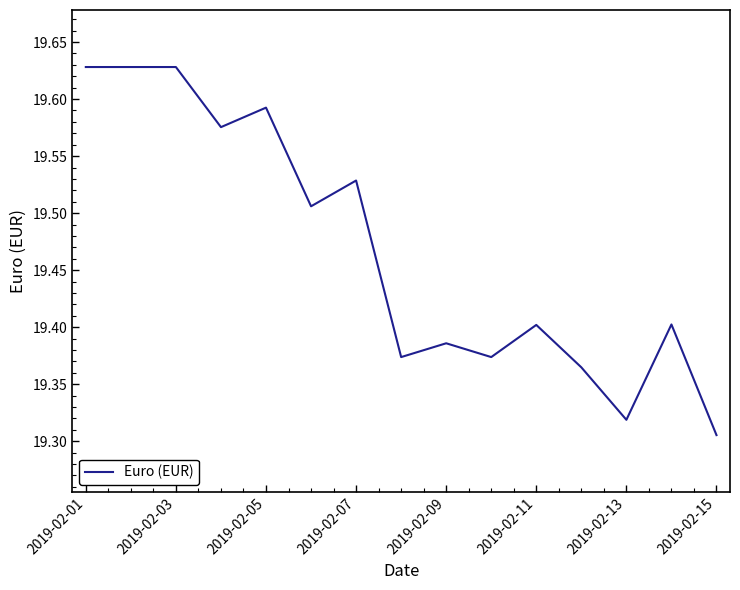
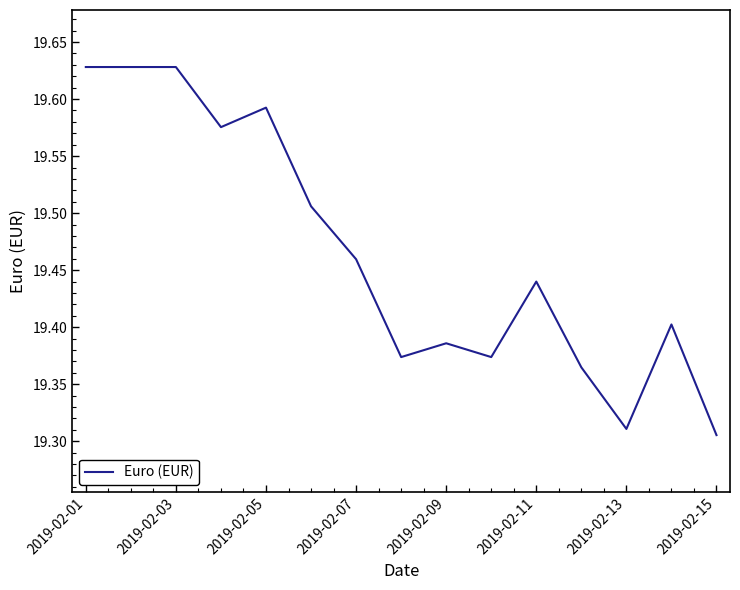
  {
    "2019-02-01": 19.628,
    "2019-02-03": 19.628,
    "2019-02-05": 19.593,
-   "2019-02-07": 19.529,
+   "2019-02-07": 19.460,
    "2019-02-09": 19.386,
-   "2019-02-11": 19.402,
-   "2019-02-13": 19.319,
+   "2019-02-11": 19.440,
+   "2019-02-13": 19.311,
    "2019-02-15": 19.305
  }
